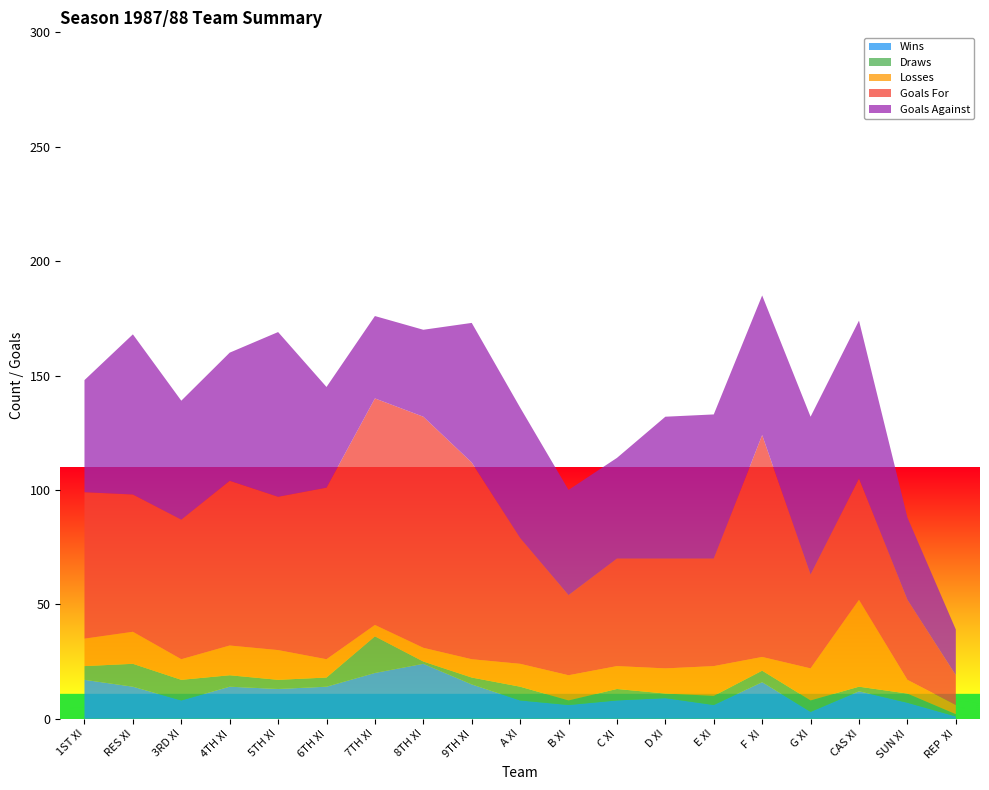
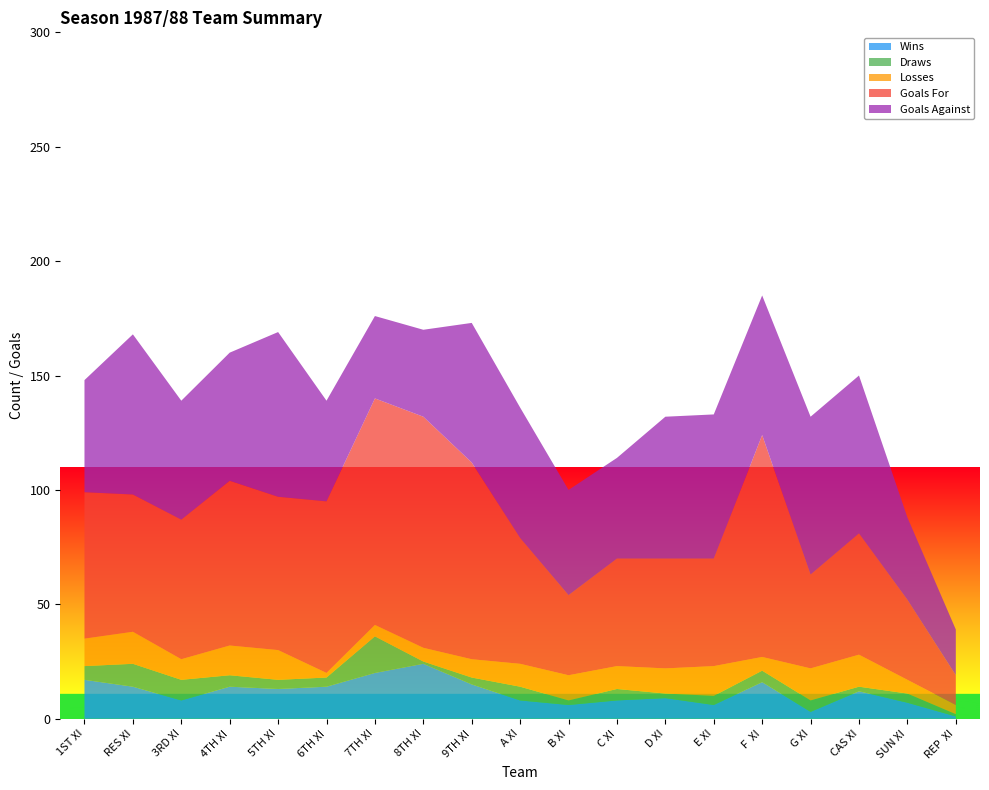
  {
    "Wins": {
      "1ST XI": 17,
      "RES XI": 14,
      "3RD XI": 8,
      "4TH XI": 14,
      "5TH XI": 13,
      "6TH XI": 14,
      "7TH XI": 20,
      "9TH XI": 15,
      "A XI": 8,
      "B XI": 6,
      "C XI": 8,
      "D XI": 9,
      "E XI": 6,
      "F XI": 16,
      "G XI": 3,
      "CAS XI": 12,
      "SUN XI": 7
    },
    "Draws": {
      "1ST XI": 6,
      "RES XI": 10,
      "3RD XI": 9,
      "4TH XI": 5,
      "5TH XI": 4,
      "6TH XI": 4,
      "7TH XI": 16,
      "9TH XI": 3,
      "A XI": 6,
      "B XI": 2,
      "C XI": 5,
      "D XI": 2,
      "E XI": 4,
      "F XI": 5,
      "G XI": 5,
      "CAS XI": 2,
      "SUN XI": 4
    },
    "Losses": {
      "1ST XI": 12,
      "RES XI": 14,
      "3RD XI": 9,
      "4TH XI": 13,
      "5TH XI": 13,
-     "6TH XI": 8,
+     "6TH XI": 2,
      "7TH XI": 5,
      "8TH XI": 6,
      "9TH XI": 8,
      "A XI": 10,
      "B XI": 11,
      "C XI": 10,
      "D XI": 11,
      "E XI": 13,
      "F XI": 6,
      "G XI": 14,
-     "CAS XI": 38,
+     "CAS XI": 14,
      "SUN XI": 6,
      "REP XI": 4
    },
    "Goals For": {
      "1ST XI": 64,
      "RES XI": 60,
      "3RD XI": 61,
      "4TH XI": 72,
      "5TH XI": 67,
      "6TH XI": 75,
      "7TH XI": 99,
      "8TH XI": 101,
      "9TH XI": 86,
      "A XI": 55,
      "B XI": 35,
      "C XI": 47,
      "D XI": 48,
      "E XI": 47,
      "F XI": 97,
      "G XI": 41,
      "CAS XI": 53,
      "SUN XI": 35,
      "REP XI": 13
    },
    "Goals Against": {
      "1ST XI": 49,
      "RES XI": 70,
      "3RD XI": 52,
      "4TH XI": 56,
      "5TH XI": 72,
      "6TH XI": 44,
      "7TH XI": 36,
      "8TH XI": 38,
      "9TH XI": 61,
      "A XI": 57,
      "B XI": 46,
      "C XI": 44,
      "D XI": 62,
      "E XI": 63,
      "F XI": 61,
      "G XI": 69,
      "CAS XI": 69,
      "SUN XI": 36,
      "REP XI": 20
    }
  }
